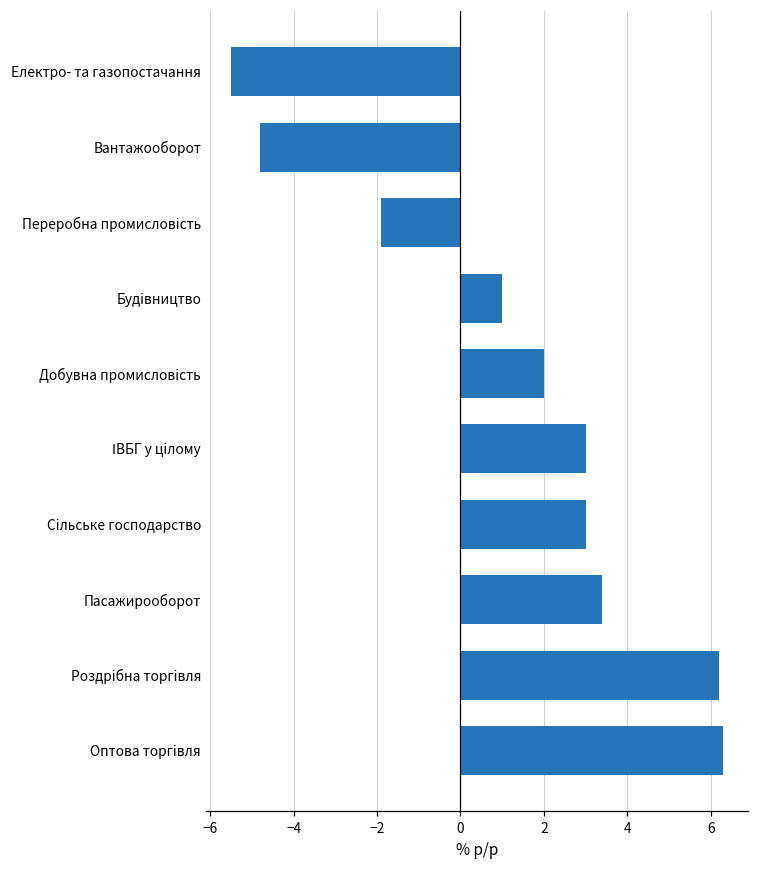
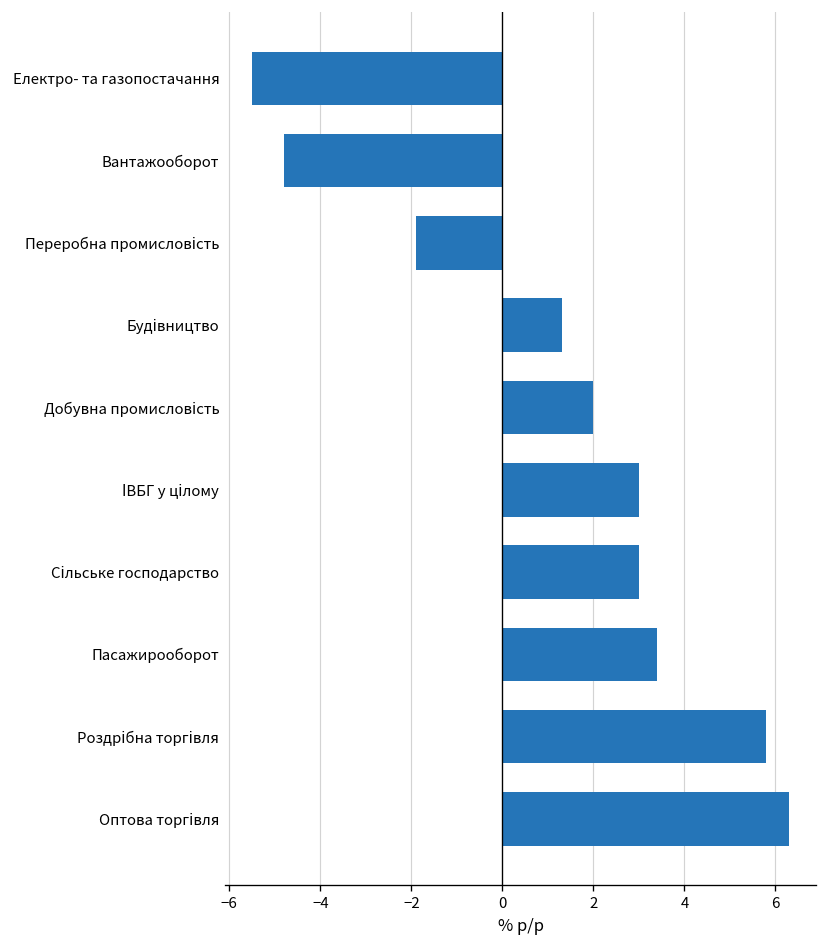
  {
    "Електро- та газопостачання": -5.5,
    "Вантажооборот": -4.8,
    "Переробна промисловість": -1.9,
-   "Будівництво": 1.0,
+   "Будівництво": 1.3,
    "Добувна промисловість": 2.0,
    "ІВБГ у цілому": 3.0,
    "Сільське господарство": 3.0,
    "Пасажирооборот": 3.4,
-   "Роздрібна торгівля": 6.2,
+   "Роздрібна торгівля": 5.8,
    "Оптова торгівля": 6.3
  }
